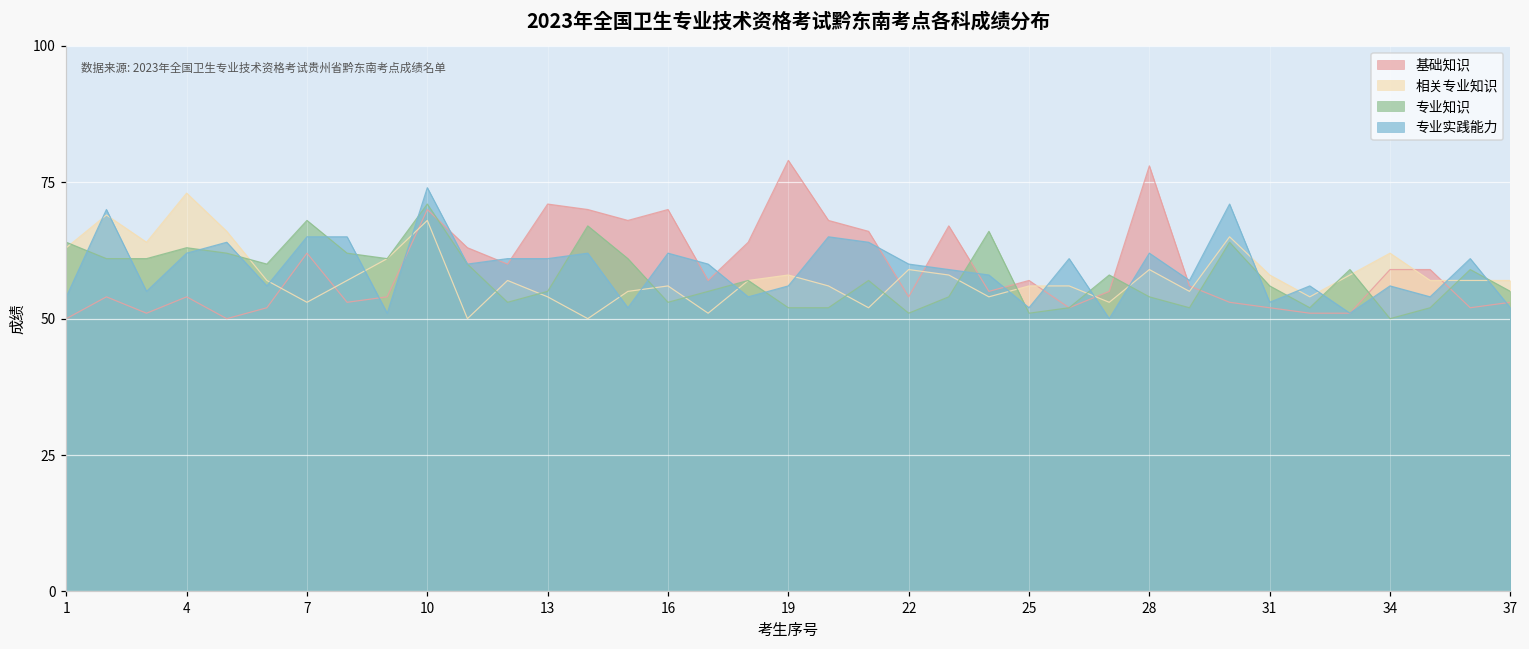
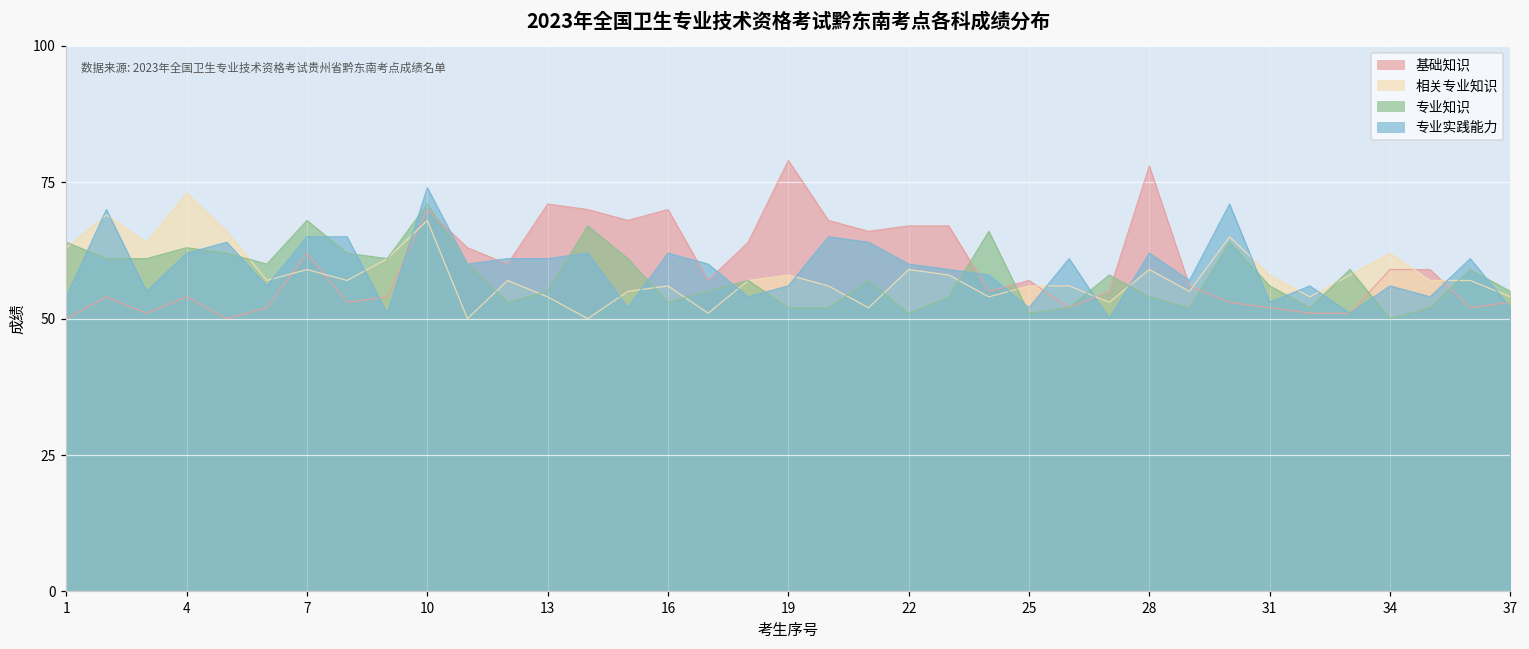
  {
    "基础知识": {
      "1": 50,
      "4": 54,
      "7": 62,
      "10": 70,
      "13": 71,
      "16": 70,
      "19": 79,
-     "22": 54,
+     "22": 67,
      "25": 57,
      "28": 78,
      "31": 52,
      "34": 59,
      "37": 53
    },
    "相关专业知识": {
      "1": 63,
      "4": 73,
-     "7": 53,
+     "7": 59,
      "10": 68,
      "13": 54,
      "16": 56,
      "19": 58,
      "22": 59,
      "25": 56,
      "28": 59,
      "31": 58,
      "34": 62,
-     "37": 57
+     "37": 54
    },
    "专业知识": {
      "1": 64,
      "4": 63,
      "7": 68,
      "10": 71,
      "13": 55,
      "16": 53,
      "19": 52,
      "22": 51,
      "25": 51,
      "28": 54,
      "31": 56,
      "34": 50,
      "37": 55
    },
    "专业实践能力": {
      "1": 54,
      "4": 62,
      "7": 65,
      "10": 74,
      "13": 61,
      "16": 62,
      "19": 56,
      "22": 60,
      "25": 52,
      "28": 62,
      "31": 53,
      "34": 56,
      "37": 52
    }
  }
